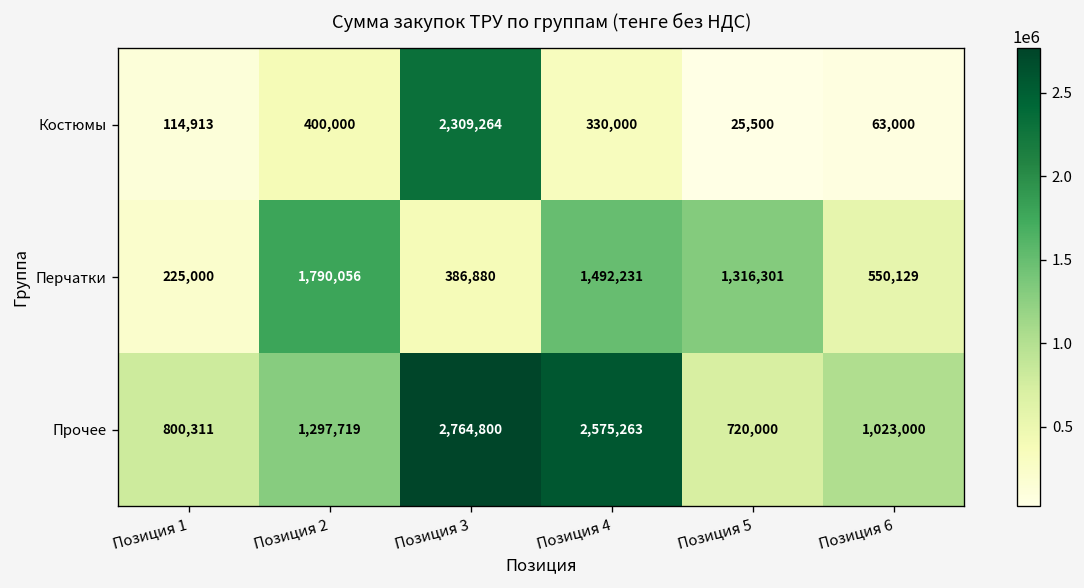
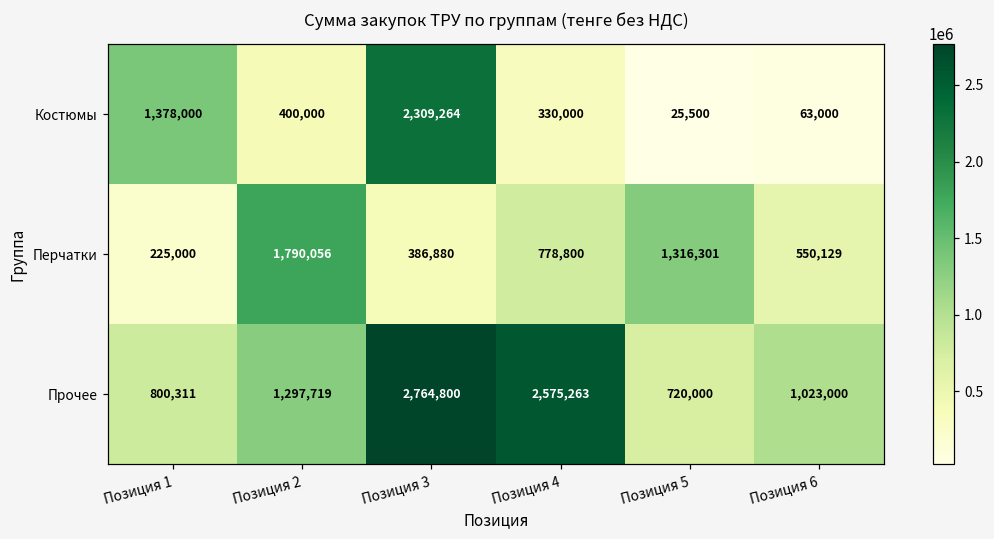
  {
    "Костюмы": {
-     "Позиция 1": "114,913",
+     "Позиция 1": "1,378,000",
      "Позиция 2": "400,000",
      "Позиция 3": "2,309,264",
      "Позиция 4": "330,000",
      "Позиция 5": "25,500",
      "Позиция 6": "63,000"
    },
    "Перчатки": {
      "Позиция 1": "225,000",
      "Позиция 2": "1,790,056",
      "Позиция 3": "386,880",
-     "Позиция 4": "1,492,231",
+     "Позиция 4": "778,800",
      "Позиция 5": "1,316,301",
      "Позиция 6": "550,129"
    },
    "Прочее": {
      "Позиция 1": "800,311",
      "Позиция 2": "1,297,719",
      "Позиция 3": "2,764,800",
      "Позиция 4": "2,575,263",
      "Позиция 5": "720,000",
      "Позиция 6": "1,023,000"
    }
  }
